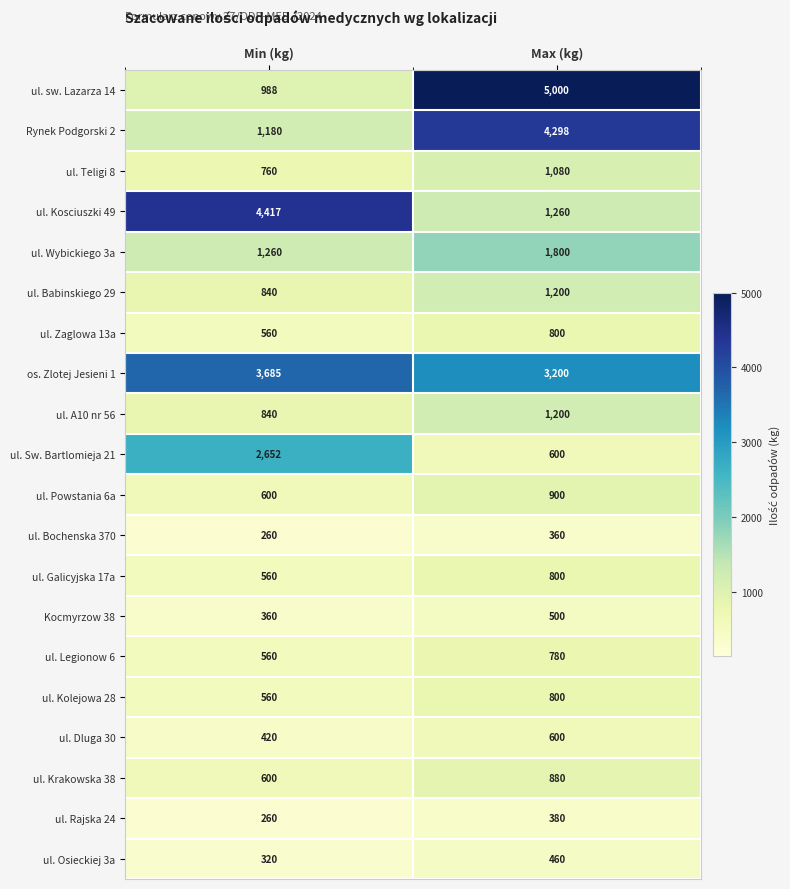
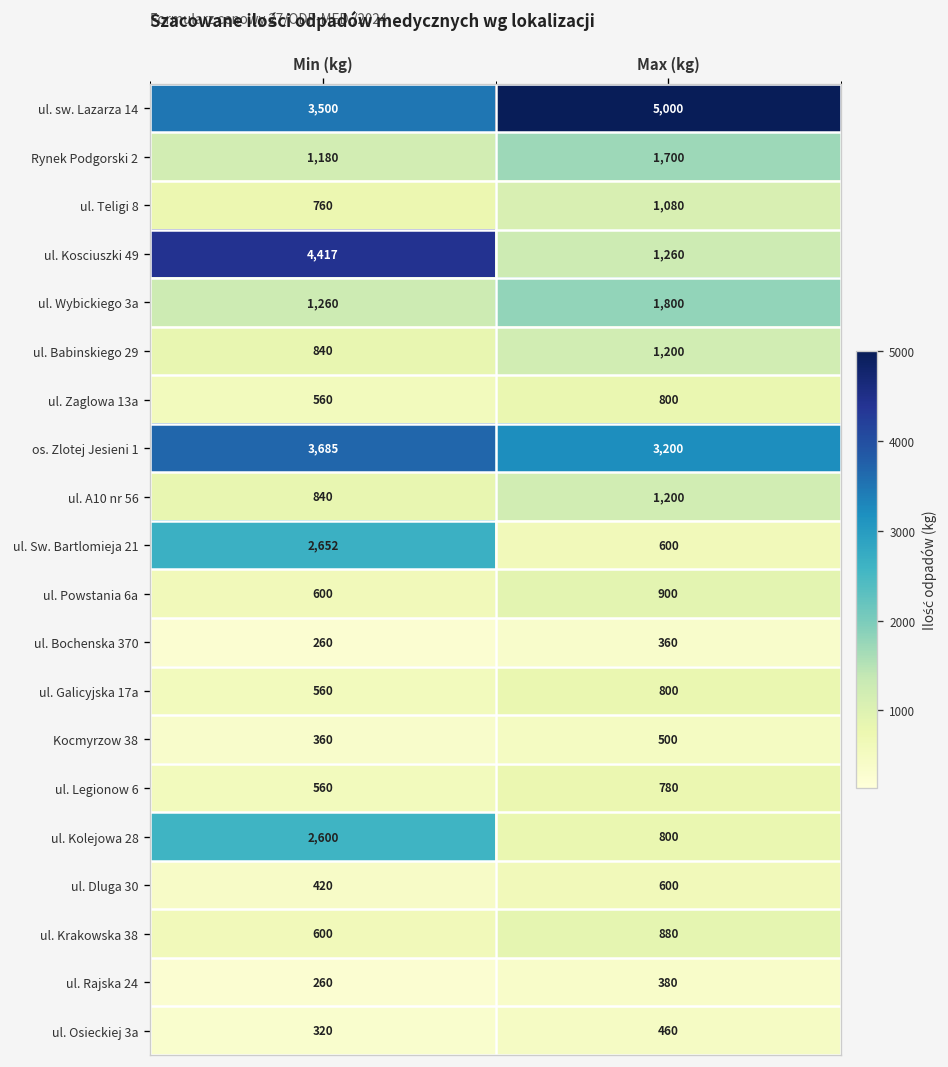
  {
    "ul. sw. Lazarza 14": {
-     "Min (kg)": "988",
+     "Min (kg)": "3,500",
      "Max (kg)": "5,000"
    },
    "Rynek Podgorski 2": {
      "Min (kg)": "1,180",
-     "Max (kg)": "4,298"
+     "Max (kg)": "1,700"
    },
    "ul. Teligi 8": {
      "Min (kg)": "760",
      "Max (kg)": "1,080"
    },
    "ul. Kosciuszki 49": {
      "Min (kg)": "4,417",
      "Max (kg)": "1,260"
    },
    "ul. Wybickiego 3a": {
      "Min (kg)": "1,260",
      "Max (kg)": "1,800"
    },
    "ul. Babinskiego 29": {
      "Min (kg)": "840",
      "Max (kg)": "1,200"
    },
    "ul. Zaglowa 13a": {
      "Min (kg)": "560",
      "Max (kg)": "800"
    },
    "os. Zlotej Jesieni 1": {
      "Min (kg)": "3,685",
      "Max (kg)": "3,200"
    },
    "ul. A10 nr 56": {
      "Min (kg)": "840",
      "Max (kg)": "1,200"
    },
    "ul. Sw. Bartlomieja 21": {
      "Min (kg)": "2,652",
      "Max (kg)": "600"
    },
    "ul. Powstania 6a": {
      "Min (kg)": "600",
      "Max (kg)": "900"
    },
    "ul. Bochenska 370": {
      "Min (kg)": "260",
      "Max (kg)": "360"
    },
    "ul. Galicyjska 17a": {
      "Min (kg)": "560",
      "Max (kg)": "800"
    },
    "Kocmyrzow 38": {
      "Min (kg)": "360",
      "Max (kg)": "500"
    },
    "ul. Legionow 6": {
      "Min (kg)": "560",
      "Max (kg)": "780"
    },
    "ul. Kolejowa 28": {
-     "Min (kg)": "560",
+     "Min (kg)": "2,600",
      "Max (kg)": "800"
    },
    "ul. Dluga 30": {
      "Min (kg)": "420",
      "Max (kg)": "600"
    },
    "ul. Krakowska 38": {
      "Min (kg)": "600",
      "Max (kg)": "880"
    },
    "ul. Rajska 24": {
      "Min (kg)": "260",
      "Max (kg)": "380"
    },
    "ul. Osieckiej 3a": {
      "Min (kg)": "320",
      "Max (kg)": "460"
    }
  }
